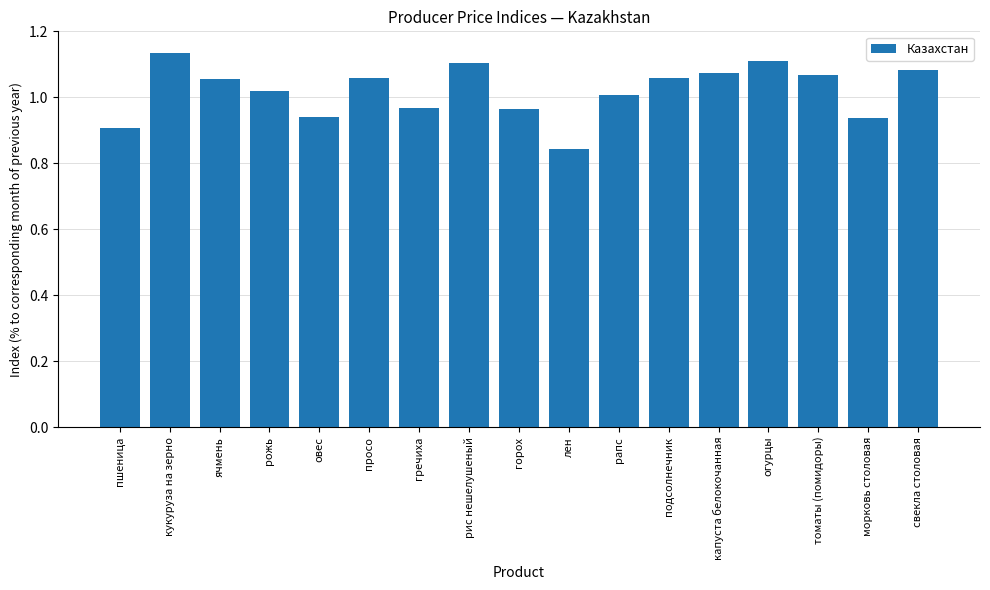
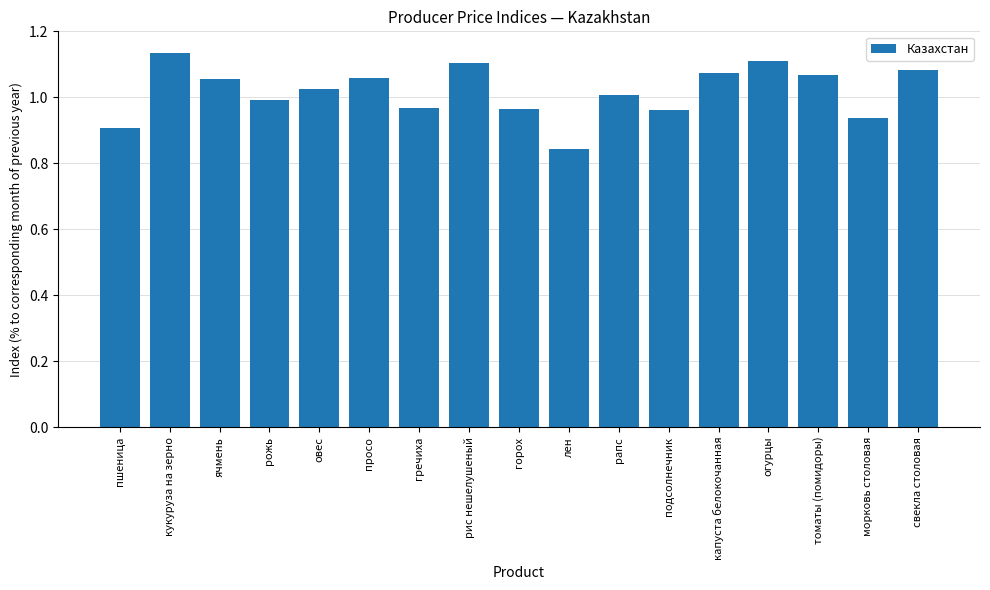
  {
    "пшеница": 0.91,
    "кукуруза на зерно": 1.13,
    "ячмень": 1.05,
-   "рожь": 1.02,
-   "овес": 0.94,
+   "рожь": 0.99,
+   "овес": 1.02,
    "просо": 1.06,
    "гречиха": 0.97,
    "рис нешелушеный": 1.10,
    "горох": 0.97,
    "лен": 0.84,
    "рапс": 1.01,
-   "подсолнечник": 1.06,
+   "подсолнечник": 0.96,
    "капуста белокочанная": 1.08,
    "огурцы": 1.11,
    "томаты (помидоры)": 1.07,
    "морковь столовая": 0.94,
    "свекла столовая": 1.08
  }
